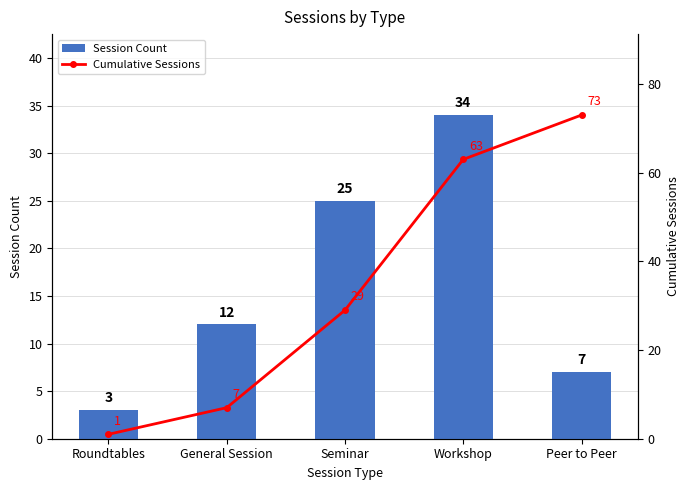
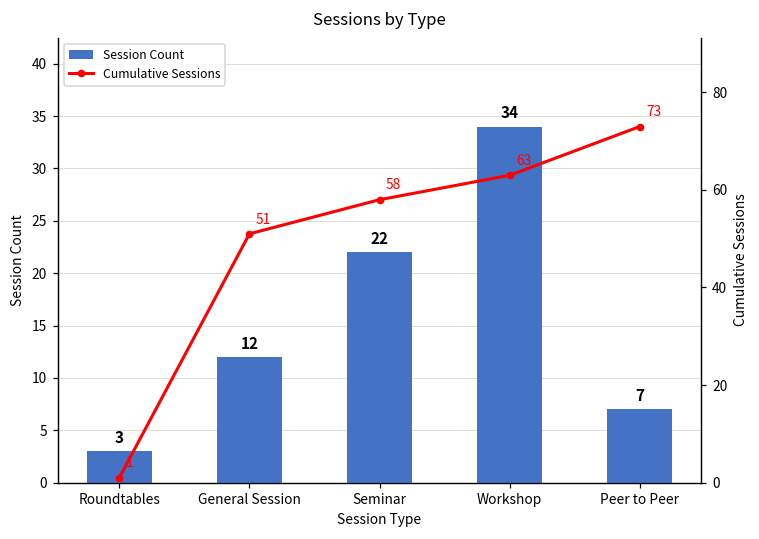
  {
    "Session Count": {
      "Roundtables": 3,
      "General Session": 12,
-     "Seminar": 25,
+     "Seminar": 22,
      "Workshop": 34,
      "Peer to Peer": 7
    },
    "Cumulative Sessions": {
      "Roundtables": 1,
-     "General Session": 7,
-     "Seminar": 29,
+     "General Session": 51,
+     "Seminar": 58,
      "Workshop": 63,
      "Peer to Peer": 73
    }
  }
